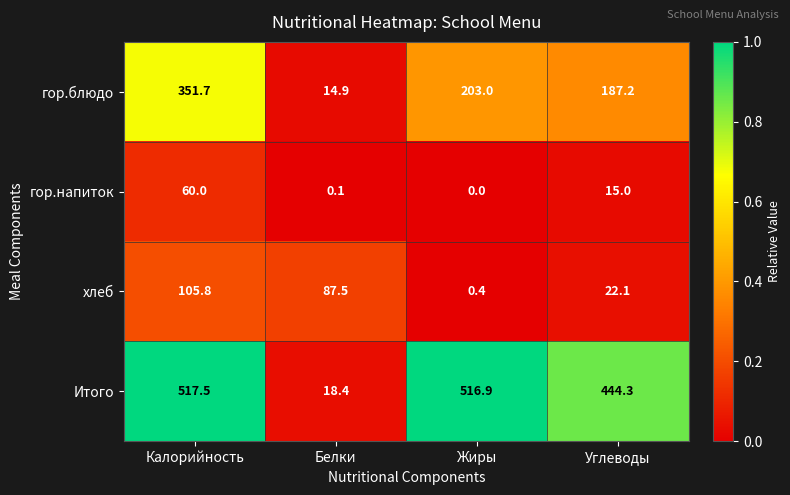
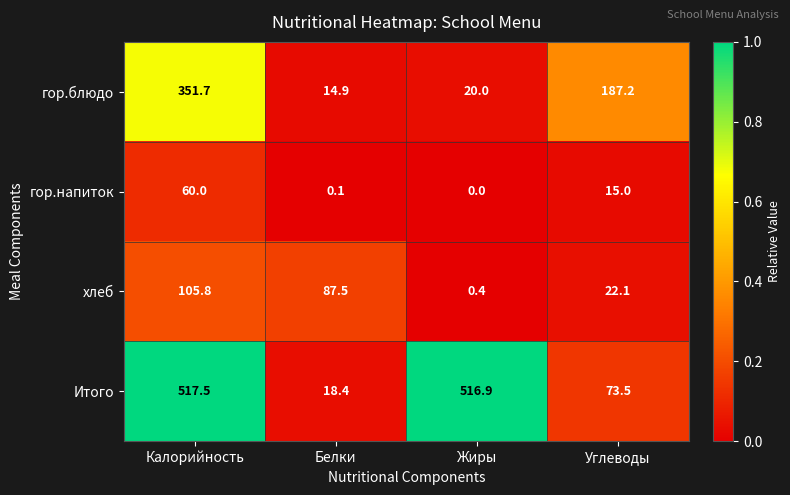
  {
    "гор.блюдо": {
      "Калорийность": 351.7,
      "Белки": 14.9,
-     "Жиры": 203.0,
+     "Жиры": 20.0,
      "Углеводы": 187.2
    },
    "гор.напиток": {
      "Калорийность": 60.0,
      "Белки": 0.1,
      "Жиры": 0.0,
      "Углеводы": 15.0
    },
    "хлеб": {
      "Калорийность": 105.8,
      "Белки": 87.5,
      "Жиры": 0.4,
      "Углеводы": 22.1
    },
    "Итого": {
      "Калорийность": 517.5,
      "Белки": 18.4,
      "Жиры": 516.9,
-     "Углеводы": 444.3
+     "Углеводы": 73.5
    }
  }
